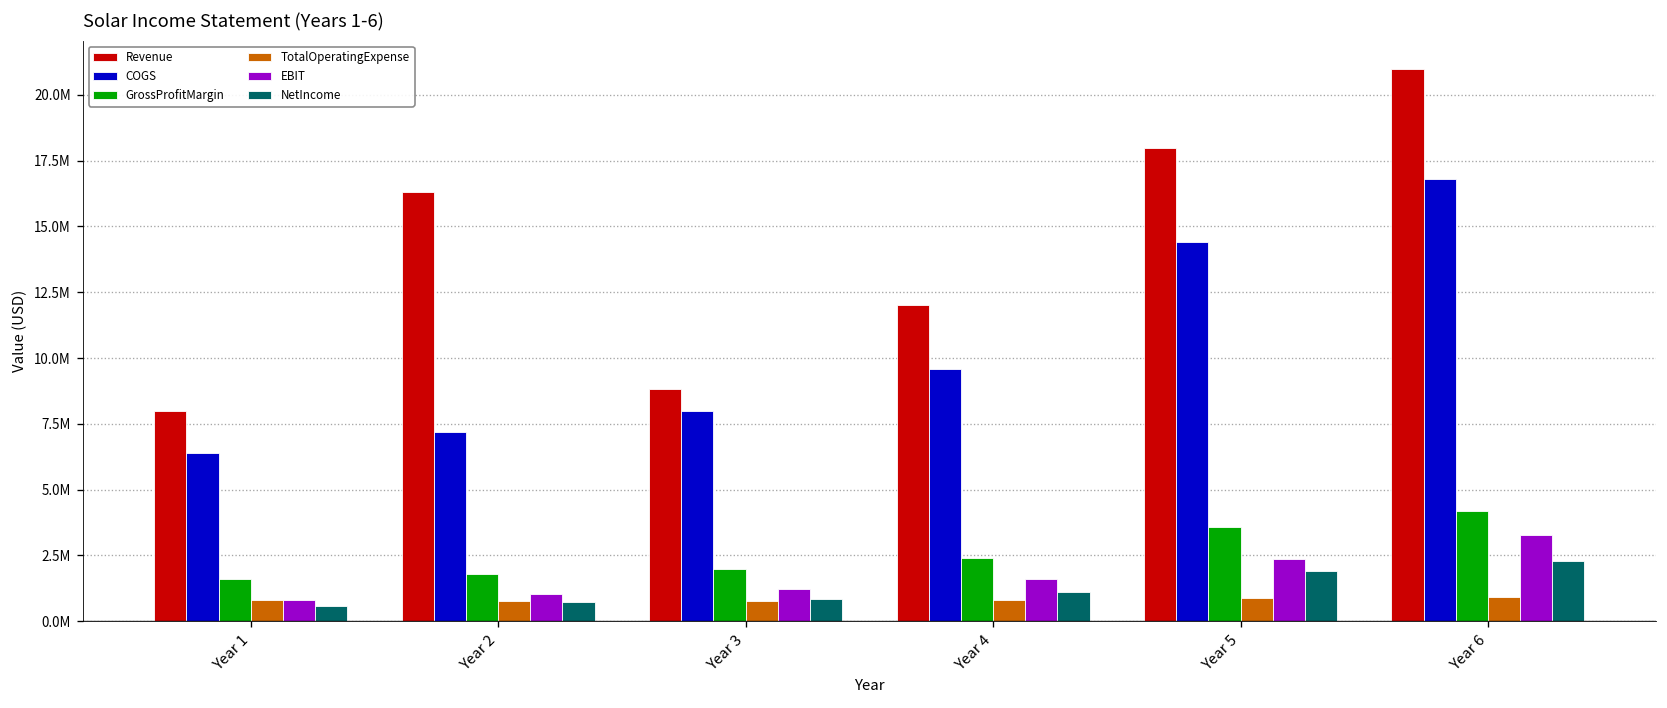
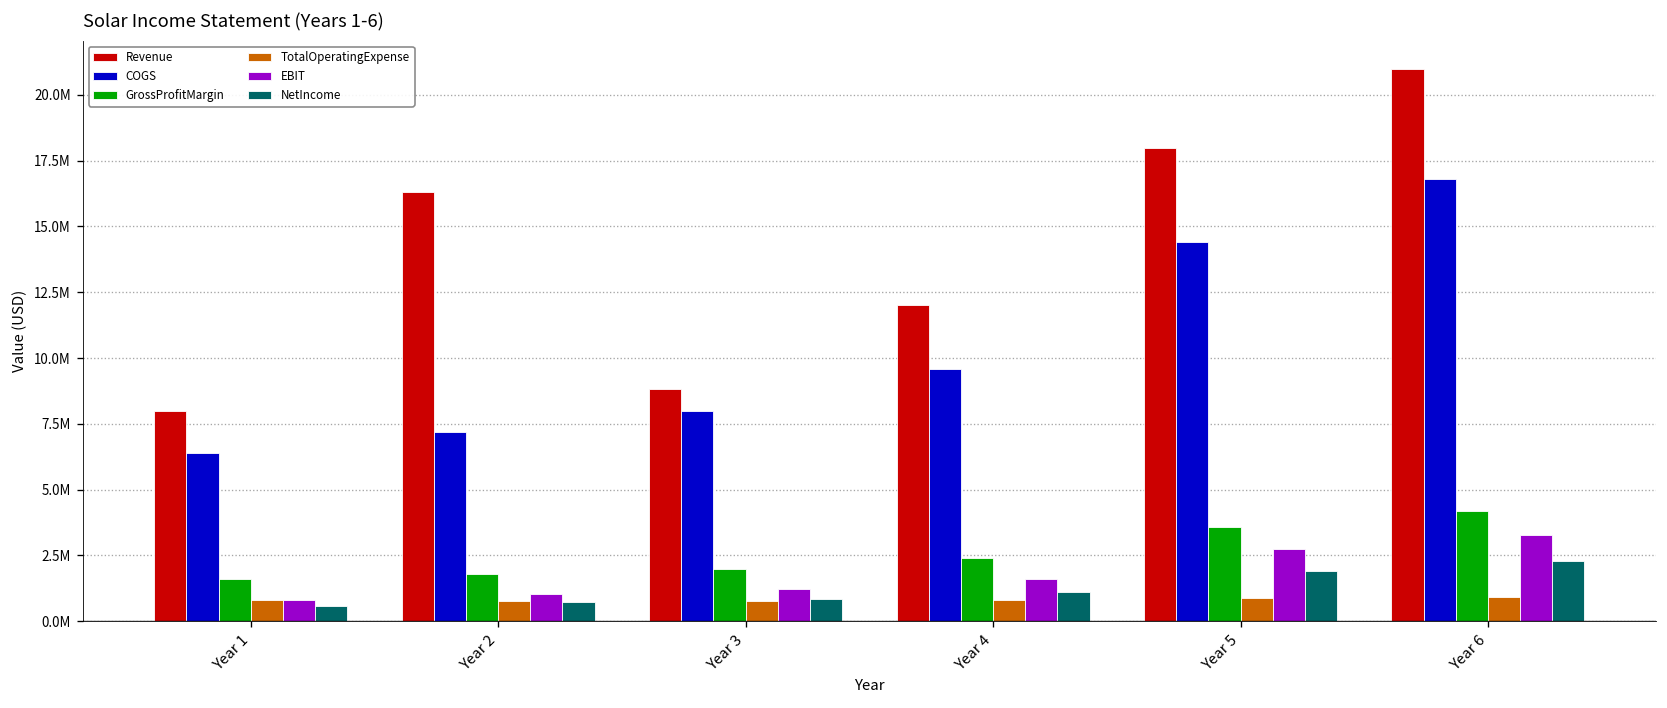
  {
    "Revenue": {
      "Year 1": 8000000,
      "Year 2": 16300000,
      "Year 3": 8800000,
      "Year 4": 12000000,
      "Year 5": 18000000,
      "Year 6": 21000000
    },
    "COGS": {
      "Year 1": 6400000,
      "Year 2": 7200000,
      "Year 3": 8000000,
      "Year 4": 9600000,
      "Year 5": 14400000,
      "Year 6": 16800000
    },
    "GrossProfitMargin": {
      "Year 1": 1600000,
      "Year 2": 1800000,
      "Year 3": 2000000,
      "Year 4": 2400000,
      "Year 5": 3600000,
      "Year 6": 4200000
    },
    "TotalOperatingExpense": {
      "Year 1": 800000,
      "Year 2": 800000,
      "Year 3": 800000,
      "Year 4": 800000,
      "Year 5": 900000,
      "Year 6": 900000
    },
    "EBIT": {
      "Year 1": 800000,
      "Year 2": 1000000,
      "Year 3": 1200000,
      "Year 4": 1600000,
-     "Year 5": 2400000,
+     "Year 5": 2700000,
      "Year 6": 3300000
    },
    "NetIncome": {
      "Year 1": 600000,
      "Year 2": 700000,
      "Year 3": 900000,
      "Year 4": 1100000,
      "Year 5": 1900000,
      "Year 6": 2300000
    }
  }
